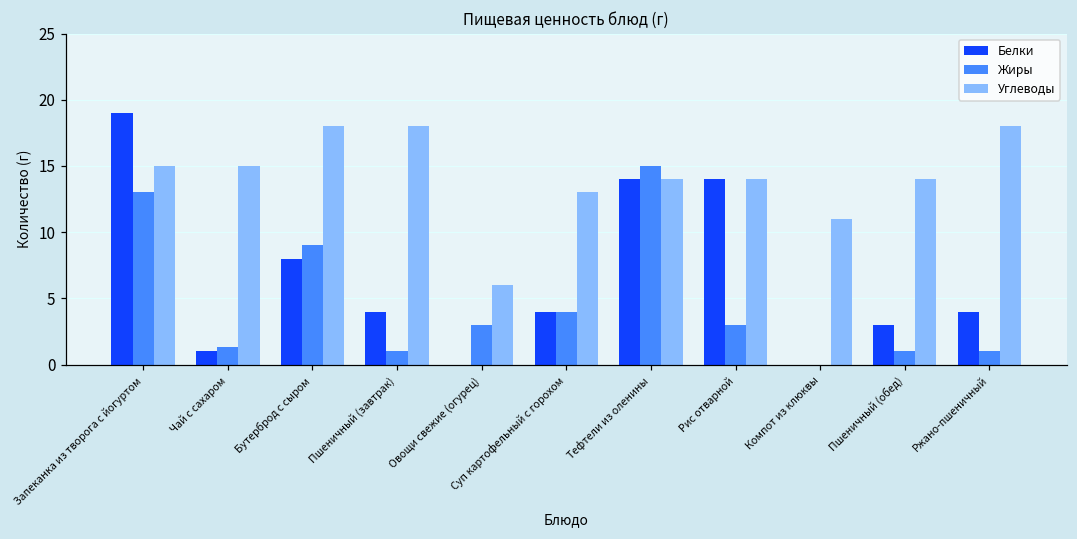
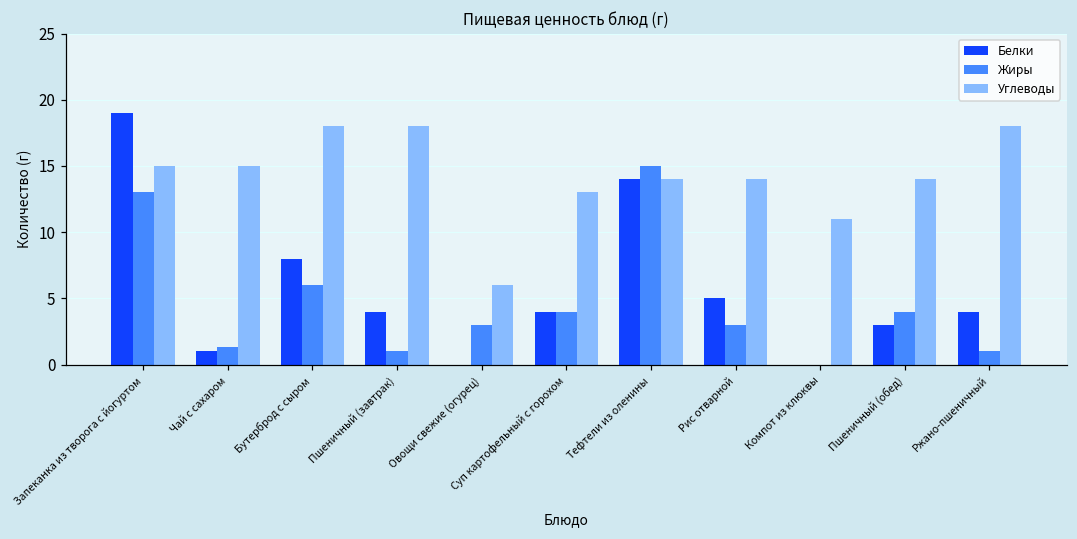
  {
    "Белки": {
      "Запеканка из творога с йогуртом": 19,
      "Чай с сахаром": 1,
      "Бутерброд с сыром": 8,
      "Пшеничный (завтрак)": 4,
      "Овощи свежие (огурец)": 0,
      "Суп картофельный с горохом": 4,
      "Тефтели из оленины": 14,
-     "Рис отварной": 14,
+     "Рис отварной": 5,
      "Компот из клюквы": 0,
      "Пшеничный (обед)": 3,
      "Ржано-пшеничный": 4
    },
    "Жиры": {
      "Запеканка из творога с йогуртом": 13,
      "Чай с сахаром": 1.4,
-     "Бутерброд с сыром": 9,
+     "Бутерброд с сыром": 6,
      "Пшеничный (завтрак)": 1,
      "Овощи свежие (огурец)": 3,
      "Суп картофельный с горохом": 4,
      "Тефтели из оленины": 15,
      "Рис отварной": 3,
      "Компот из клюквы": 0,
-     "Пшеничный (обед)": 1,
+     "Пшеничный (обед)": 4,
      "Ржано-пшеничный": 1
    },
    "Углеводы": {
      "Запеканка из творога с йогуртом": 15,
      "Чай с сахаром": 15,
      "Бутерброд с сыром": 18,
      "Пшеничный (завтрак)": 18,
      "Овощи свежие (огурец)": 6,
      "Суп картофельный с горохом": 13,
      "Тефтели из оленины": 14,
      "Рис отварной": 14,
      "Компот из клюквы": 11,
      "Пшеничный (обед)": 14,
      "Ржано-пшеничный": 18
    }
  }
